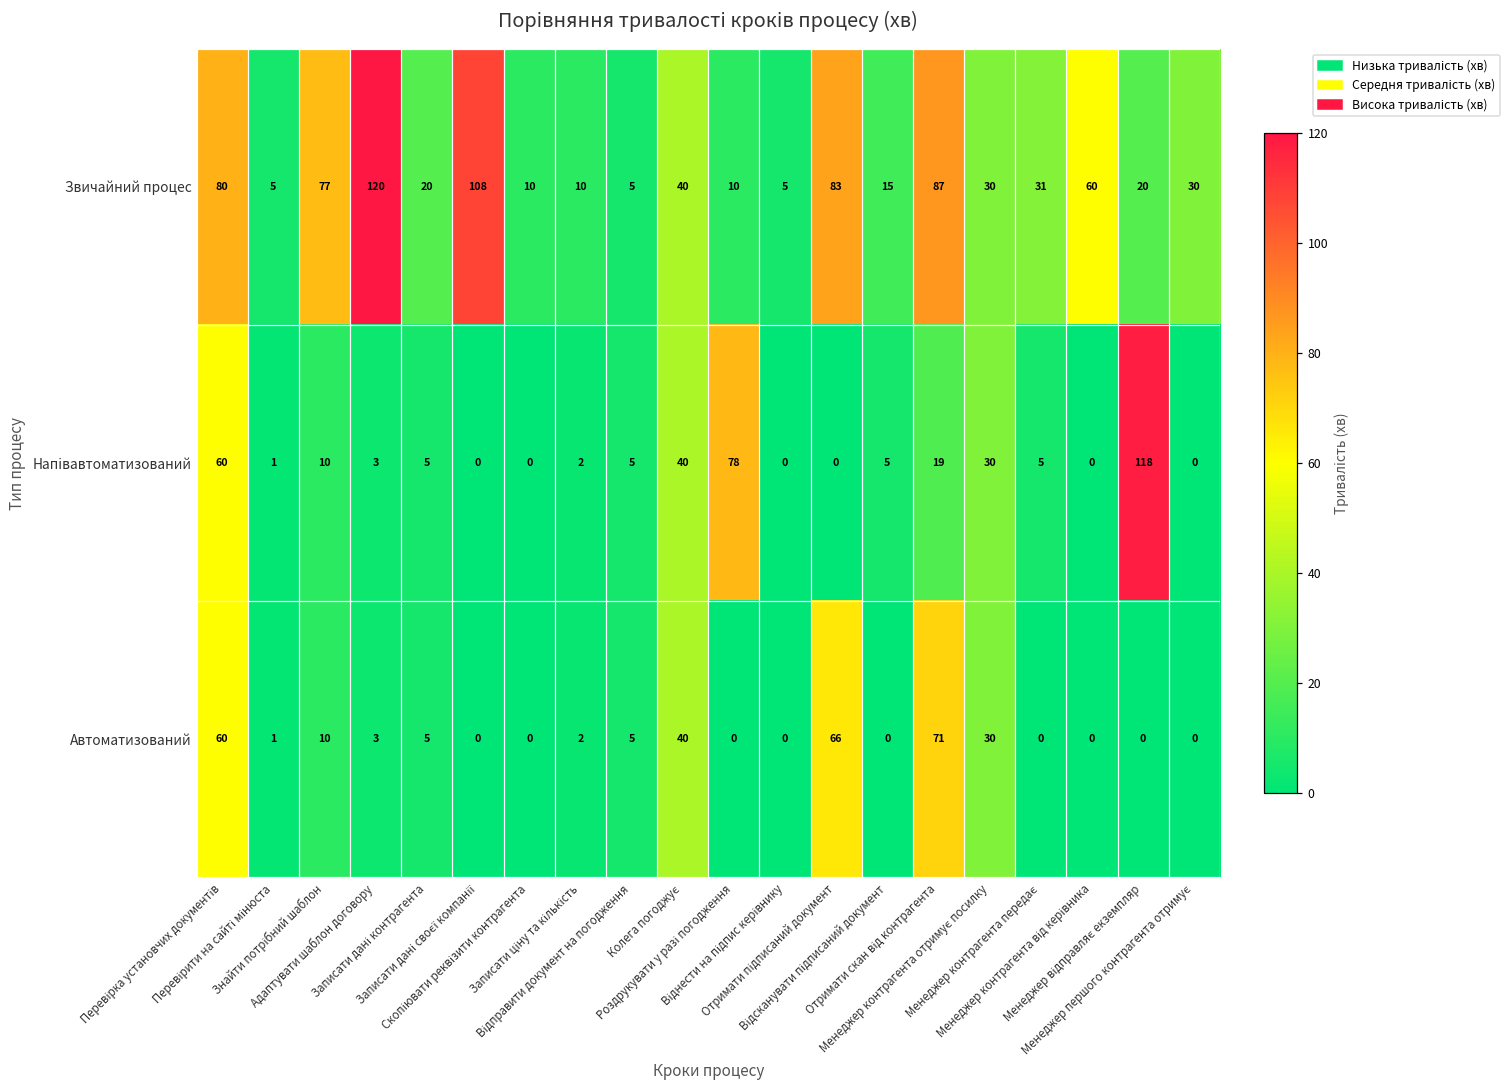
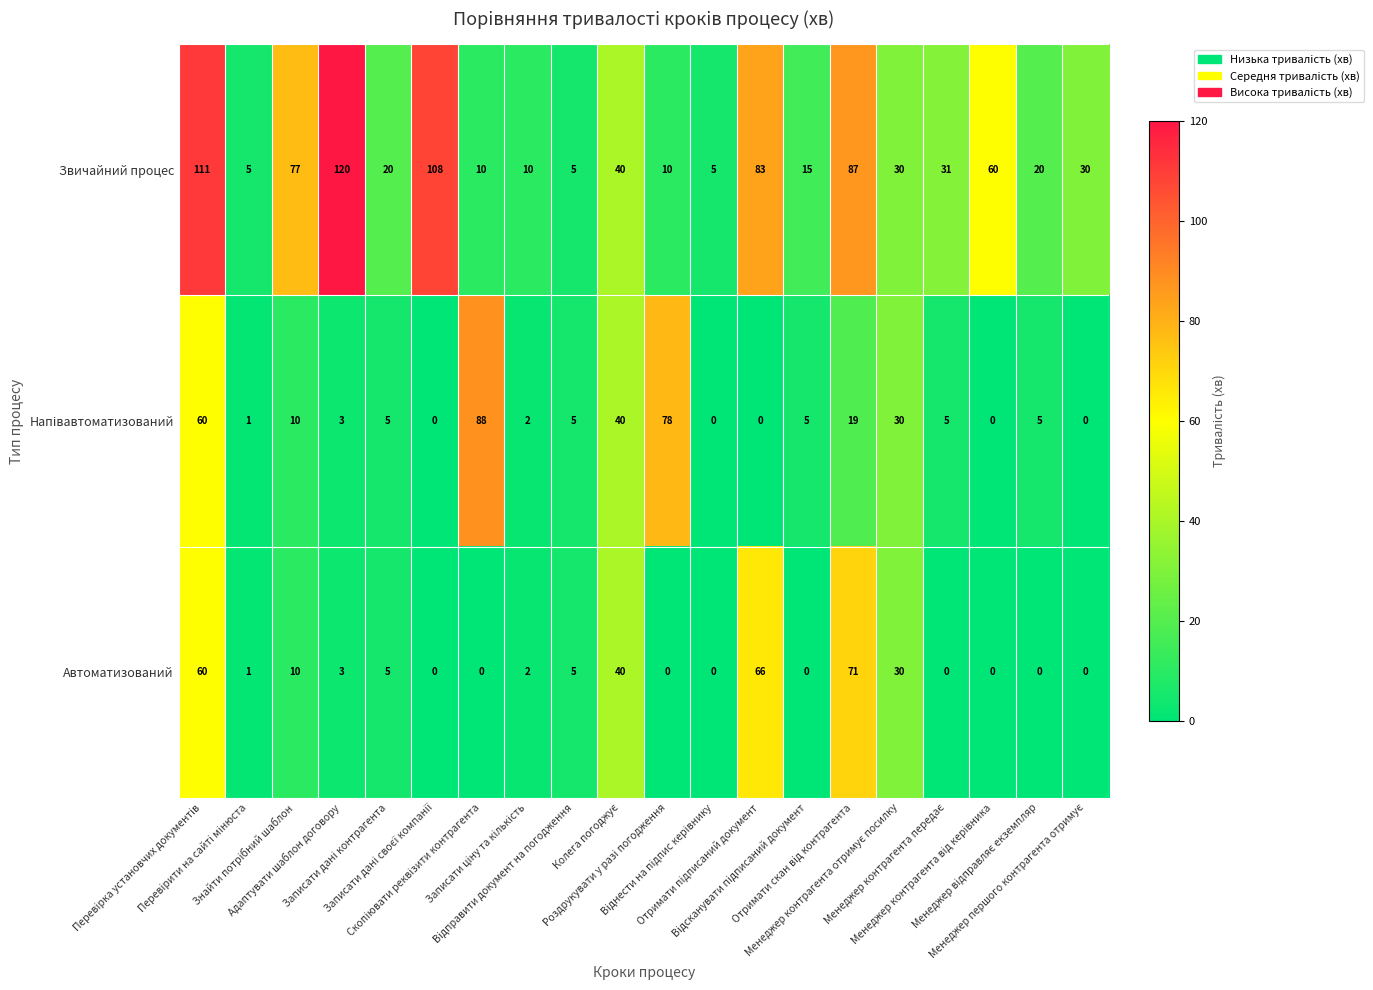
  {
    "Звичайний процес": {
-     "Перевірка установчих документів": 80,
+     "Перевірка установчих документів": 111,
      "Перевірити на сайті мінюста": 5,
      "Знайти потрібний шаблон": 77,
      "Адаптувати шаблон договору": 120,
      "Записати дані контрагента": 20,
      "Записати дані своєї компанії": 108,
      "Скопіювати реквізити контрагента": 10,
      "Записати ціну та кількість": 10,
      "Відправити документ на погодження": 5,
      "Колега погоджує": 40,
      "Роздрукувати у разі погодження": 10,
      "Віднести на підпис керівнику": 5,
      "Отримати підписаний документ": 83,
      "Відсканувати підписаний документ": 15,
      "Отримати скан від контрагента": 87,
      "Менеджер контрагента отримує посилку": 30,
      "Менеджер контрагента передає": 31,
      "Менеджер контрагента від керівника": 60,
      "Менеджер відправляє екземпляр": 20,
      "Менеджер першого контрагента отримує": 30
    },
    "Напівавтоматизований": {
      "Перевірка установчих документів": 60,
      "Перевірити на сайті мінюста": 1,
      "Знайти потрібний шаблон": 10,
      "Адаптувати шаблон договору": 3,
      "Записати дані контрагента": 5,
      "Записати дані своєї компанії": 0,
-     "Скопіювати реквізити контрагента": 0,
+     "Скопіювати реквізити контрагента": 88,
      "Записати ціну та кількість": 2,
      "Відправити документ на погодження": 5,
      "Колега погоджує": 40,
      "Роздрукувати у разі погодження": 78,
      "Віднести на підпис керівнику": 0,
      "Отримати підписаний документ": 0,
      "Відсканувати підписаний документ": 5,
      "Отримати скан від контрагента": 19,
      "Менеджер контрагента отримує посилку": 30,
      "Менеджер контрагента передає": 5,
      "Менеджер контрагента від керівника": 0,
-     "Менеджер відправляє екземпляр": 118,
+     "Менеджер відправляє екземпляр": 5,
      "Менеджер першого контрагента отримує": 0
    },
    "Автоматизований": {
      "Перевірка установчих документів": 60,
      "Перевірити на сайті мінюста": 1,
      "Знайти потрібний шаблон": 10,
      "Адаптувати шаблон договору": 3,
      "Записати дані контрагента": 5,
      "Записати дані своєї компанії": 0,
      "Скопіювати реквізити контрагента": 0,
      "Записати ціну та кількість": 2,
      "Відправити документ на погодження": 5,
      "Колега погоджує": 40,
      "Роздрукувати у разі погодження": 0,
      "Віднести на підпис керівнику": 0,
      "Отримати підписаний документ": 66,
      "Відсканувати підписаний документ": 0,
      "Отримати скан від контрагента": 71,
      "Менеджер контрагента отримує посилку": 30,
      "Менеджер контрагента передає": 0,
      "Менеджер контрагента від керівника": 0,
      "Менеджер відправляє екземпляр": 0,
      "Менеджер першого контрагента отримує": 0
    }
  }
